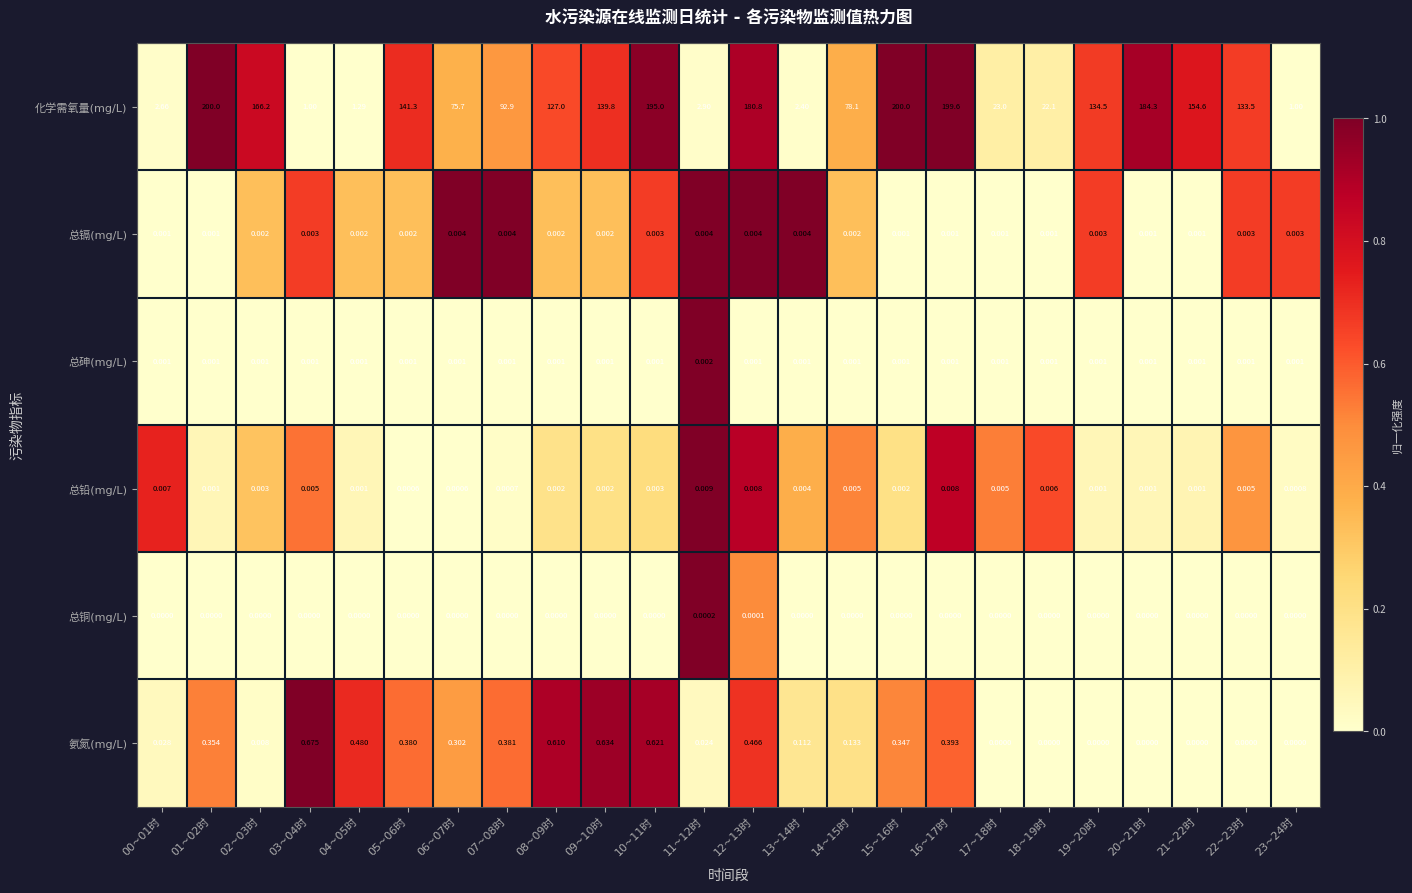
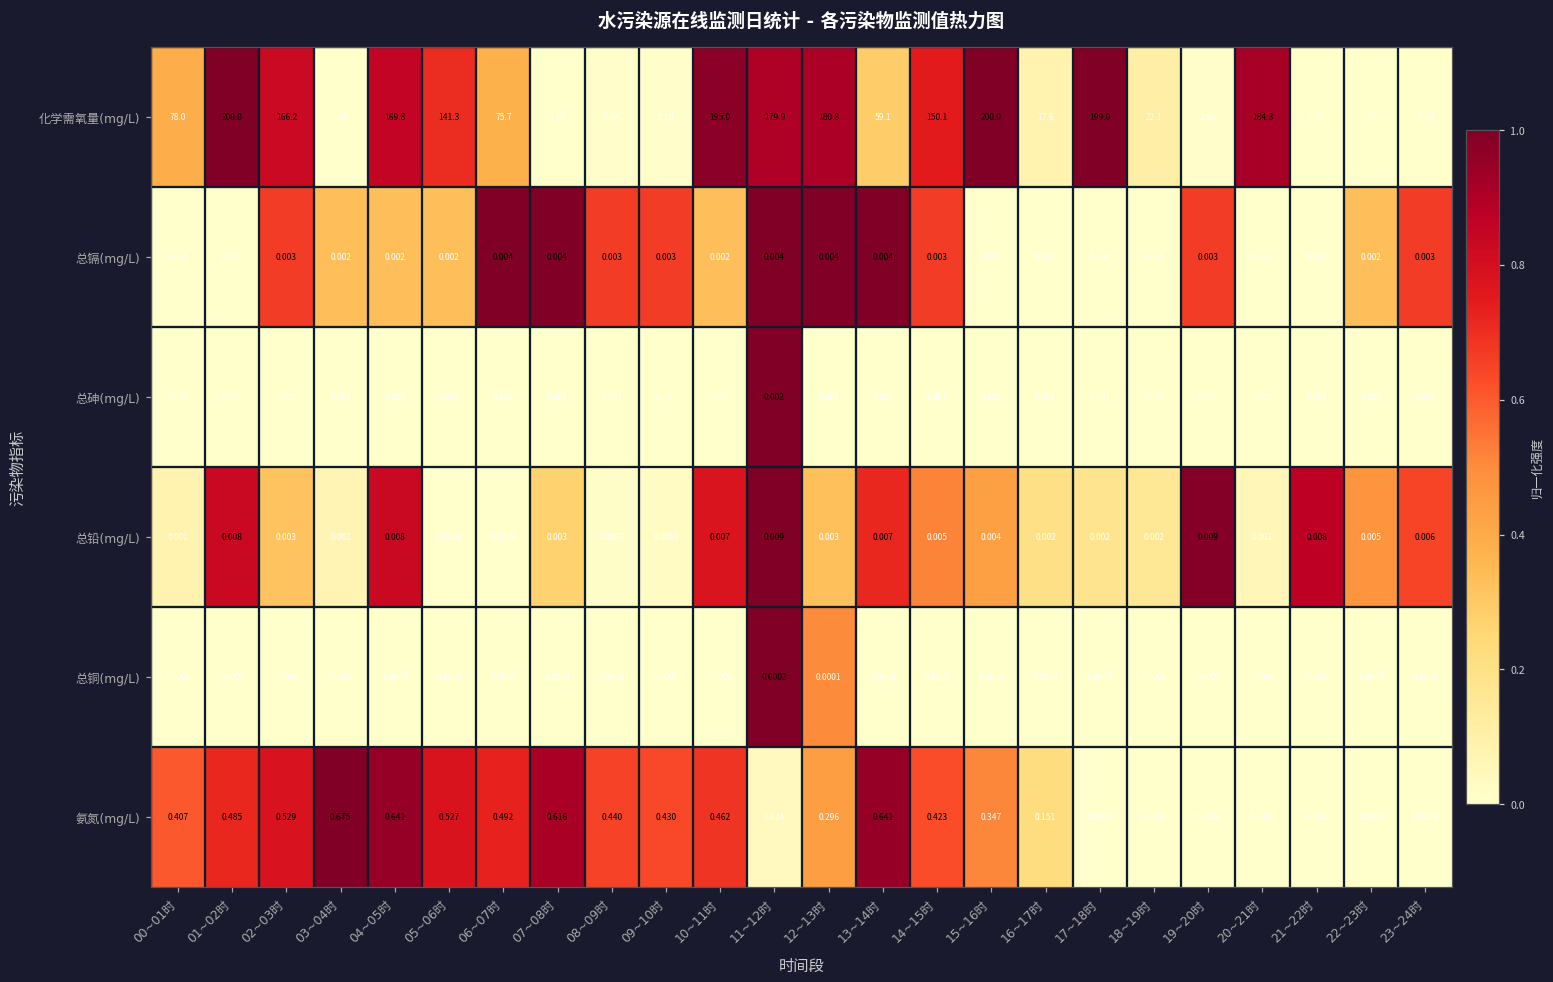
  {
    "化学需氧量(mg/L)": {
-     "00~01时": 2.66,
+     "00~01时": 78.0,
      "01~02时": 200.0,
      "02~03时": 166.2,
      "03~04时": 1.00,
-     "04~05时": 1.29,
+     "04~05时": 169.8,
      "05~06时": 141.3,
      "06~07时": 75.7,
-     "07~08时": 92.9,
-     "08~09时": 127.0,
-     "09~10时": 139.8,
+     "07~08时": 1.70,
+     "08~09时": 1.84,
+     "09~10时": 2.10,
      "10~11时": 195.0,
-     "11~12时": 2.90,
+     "11~12时": 179.9,
      "12~13时": 180.8,
-     "13~14时": 2.40,
-     "14~15时": 78.1,
+     "13~14时": 59.1,
+     "14~15时": 150.1,
      "15~16时": 200.0,
-     "16~17时": 199.6,
-     "17~18时": 23.0,
+     "16~17时": 17.6,
+     "17~18时": 199.0,
      "18~19时": 22.1,
-     "19~20时": 134.5,
+     "19~20时": 2.80,
      "20~21时": 184.3,
-     "21~22时": 154.6,
-     "22~23时": 133.5,
+     "21~22时": 1.70,
+     "22~23时": 1.45,
      "23~24时": 1.00
    },
    "总镉(mg/L)": {
-     "02~03时": 0.002,
-     "03~04时": 0.003,
+     "02~03时": 0.003,
+     "03~04时": 0.002,
      "04~05时": 0.002,
      "05~06时": 0.002,
      "06~07时": 0.004,
      "07~08时": 0.004,
-     "08~09时": 0.002,
-     "09~10时": 0.002,
-     "10~11时": 0.003,
+     "08~09时": 0.003,
+     "09~10时": 0.003,
+     "10~11时": 0.002,
      "11~12时": 0.004,
      "12~13时": 0.004,
      "13~14时": 0.004,
-     "14~15时": 0.002,
+     "14~15时": 0.003,
      "19~20时": 0.003,
-     "22~23时": 0.003,
+     "22~23时": 0.002,
      "23~24时": 0.003
    },
    "总砷(mg/L)": {
      "11~12时": 0.002
    },
    "总铅(mg/L)": {
-     "00~01时": 0.007,
-     "01~02时": 0.001,
+     "00~01时": 0.001,
+     "01~02时": 0.008,
      "02~03时": 0.003,
-     "03~04时": 0.005,
-     "04~05时": 0.001,
-     "07~08时": 0.0007,
-     "08~09时": 0.002,
-     "09~10时": 0.002,
-     "10~11时": 0.003,
+     "03~04时": 0.001,
+     "04~05时": 0.008,
+     "07~08时": 0.003,
+     "08~09时": 0.0007,
+     "09~10时": 0.0008,
+     "10~11时": 0.007,
      "11~12时": 0.009,
-     "12~13时": 0.008,
-     "13~14时": 0.004,
+     "12~13时": 0.003,
+     "13~14时": 0.007,
      "14~15时": 0.005,
-     "15~16时": 0.002,
-     "16~17时": 0.008,
-     "17~18时": 0.005,
-     "18~19时": 0.006,
-     "19~20时": 0.001,
+     "15~16时": 0.004,
+     "16~17时": 0.002,
+     "17~18时": 0.002,
+     "18~19时": 0.002,
+     "19~20时": 0.009,
      "20~21时": 0.001,
-     "21~22时": 0.001,
+     "21~22时": 0.008,
      "22~23时": 0.005,
-     "23~24时": 0.0008
+     "23~24时": 0.006
    },
    "总铜(mg/L)": {
      "11~12时": 0.0002,
      "12~13时": 0.0001
    },
    "氨氮(mg/L)": {
-     "00~01时": 0.028,
-     "01~02时": 0.354,
-     "02~03时": 0.008,
+     "00~01时": 0.407,
+     "01~02时": 0.485,
+     "02~03时": 0.529,
      "03~04时": 0.675,
-     "04~05时": 0.480,
-     "05~06时": 0.380,
-     "06~07时": 0.302,
-     "07~08时": 0.381,
-     "08~09时": 0.610,
-     "09~10时": 0.634,
-     "10~11时": 0.621,
+     "04~05时": 0.641,
+     "05~06时": 0.527,
+     "06~07时": 0.492,
+     "07~08时": 0.616,
+     "08~09时": 0.440,
+     "09~10时": 0.430,
+     "10~11时": 0.462,
      "11~12时": 0.024,
-     "12~13时": 0.466,
-     "13~14时": 0.112,
-     "14~15时": 0.133,
+     "12~13时": 0.296,
+     "13~14时": 0.641,
+     "14~15时": 0.423,
      "15~16时": 0.347,
-     "16~17时": 0.393
+     "16~17时": 0.151
    }
  }
